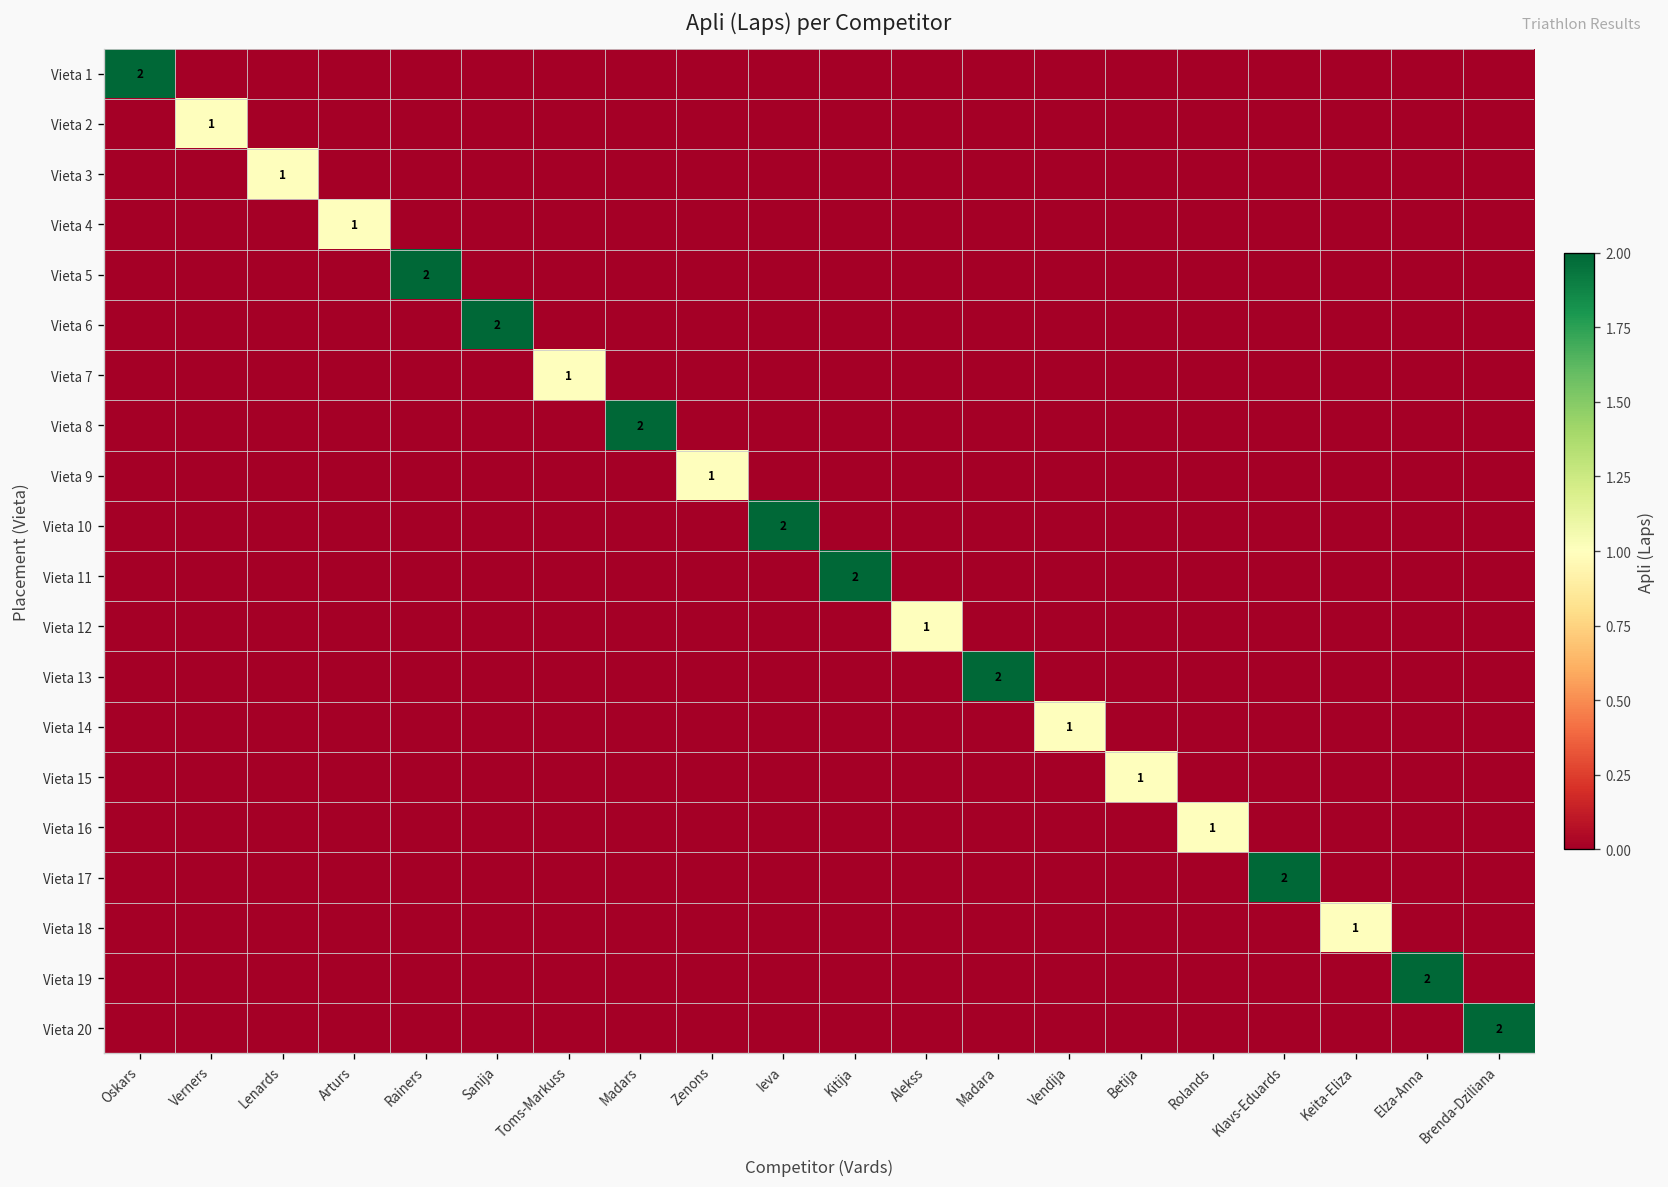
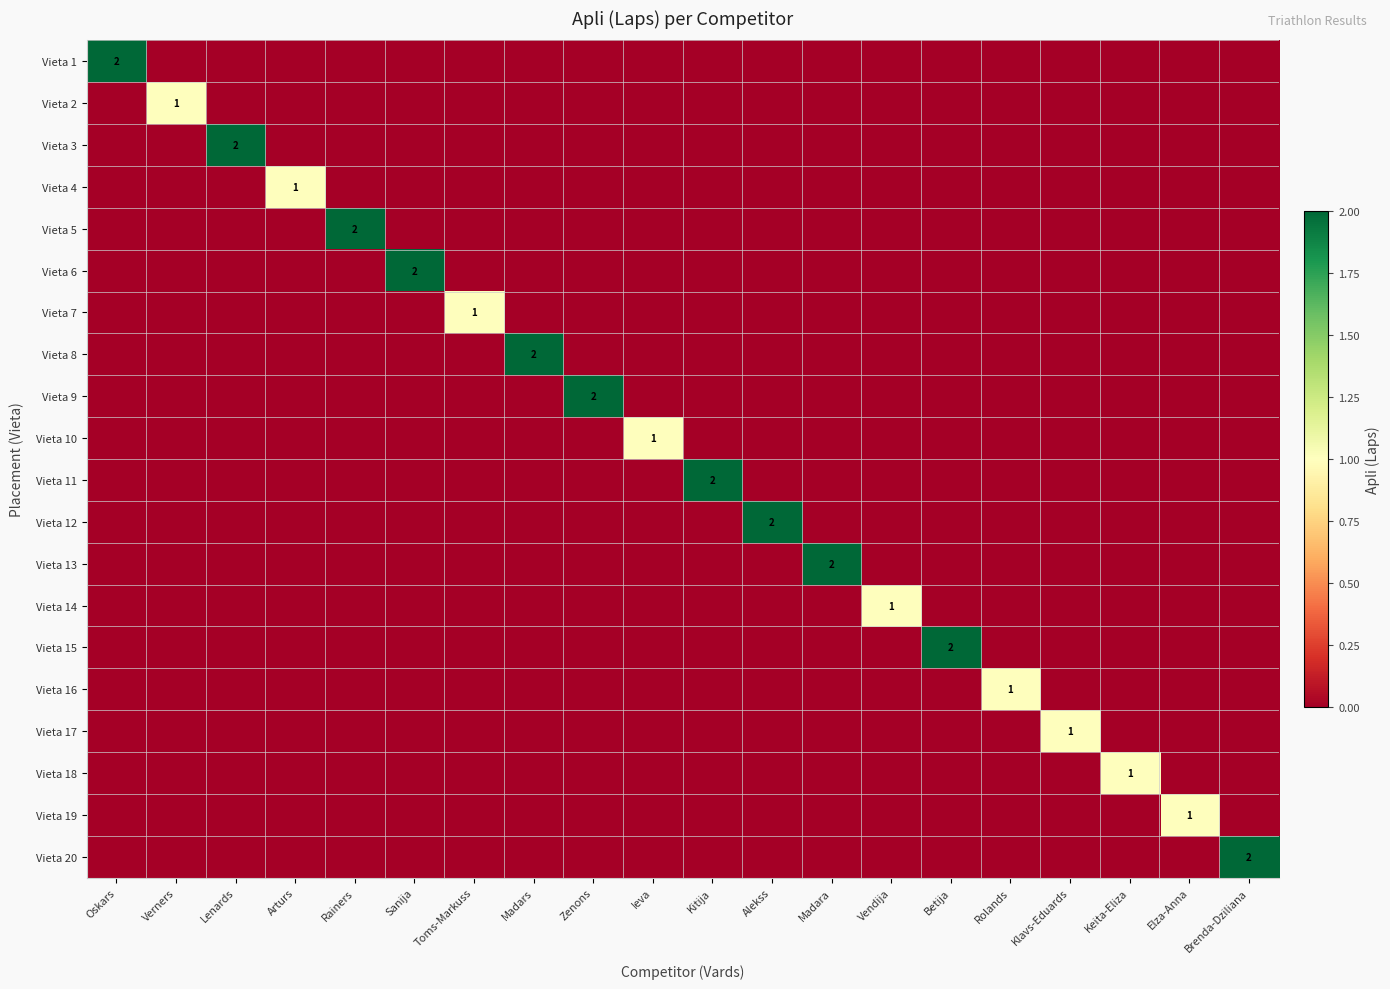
  {
    "Vieta 1": {
      "Oskars": 2
    },
    "Vieta 2": {
      "Verners": 1
    },
    "Vieta 3": {
-     "Lenards": 1
+     "Lenards": 2
    },
    "Vieta 4": {
      "Arturs": 1
    },
    "Vieta 5": {
      "Rainers": 2
    },
    "Vieta 6": {
      "Sanija": 2
    },
    "Vieta 7": {
      "Toms-Markuss": 1
    },
    "Vieta 8": {
      "Madars": 2
    },
    "Vieta 9": {
-     "Zenons": 1
+     "Zenons": 2
    },
    "Vieta 10": {
-     "Ieva": 2
+     "Ieva": 1
    },
    "Vieta 11": {
      "Kitija": 2
    },
    "Vieta 12": {
-     "Alekss": 1
+     "Alekss": 2
    },
    "Vieta 13": {
      "Madara": 2
    },
    "Vieta 14": {
      "Vendija": 1
    },
    "Vieta 15": {
-     "Betija": 1
+     "Betija": 2
    },
    "Vieta 16": {
      "Rolands": 1
    },
    "Vieta 17": {
-     "Klavs-Eduards": 2
+     "Klavs-Eduards": 1
    },
    "Vieta 18": {
      "Keita-Eliza": 1
    },
    "Vieta 19": {
-     "Elza-Anna": 2
+     "Elza-Anna": 1
    },
    "Vieta 20": {
      "Brenda-Dziliana": 2
    }
  }
